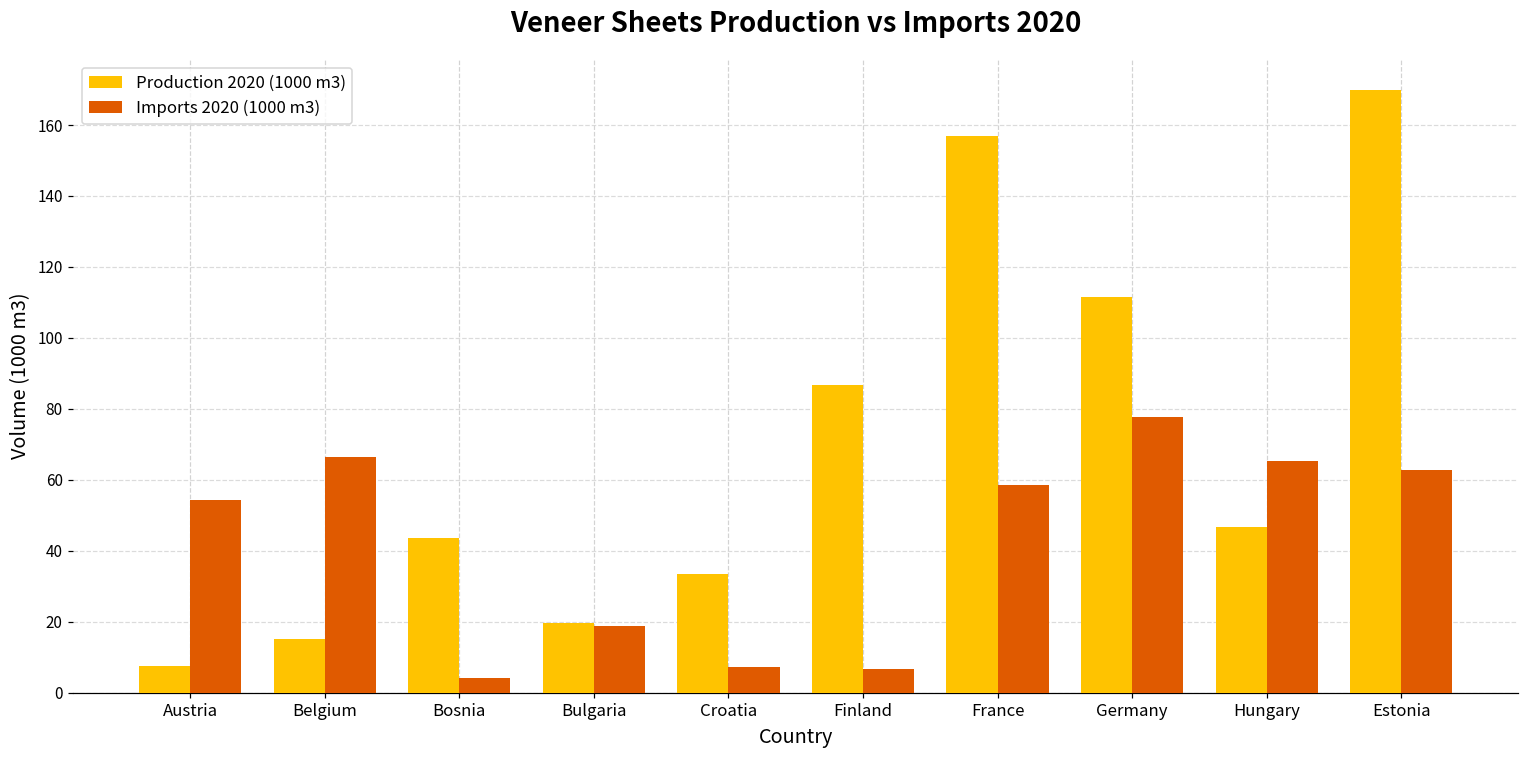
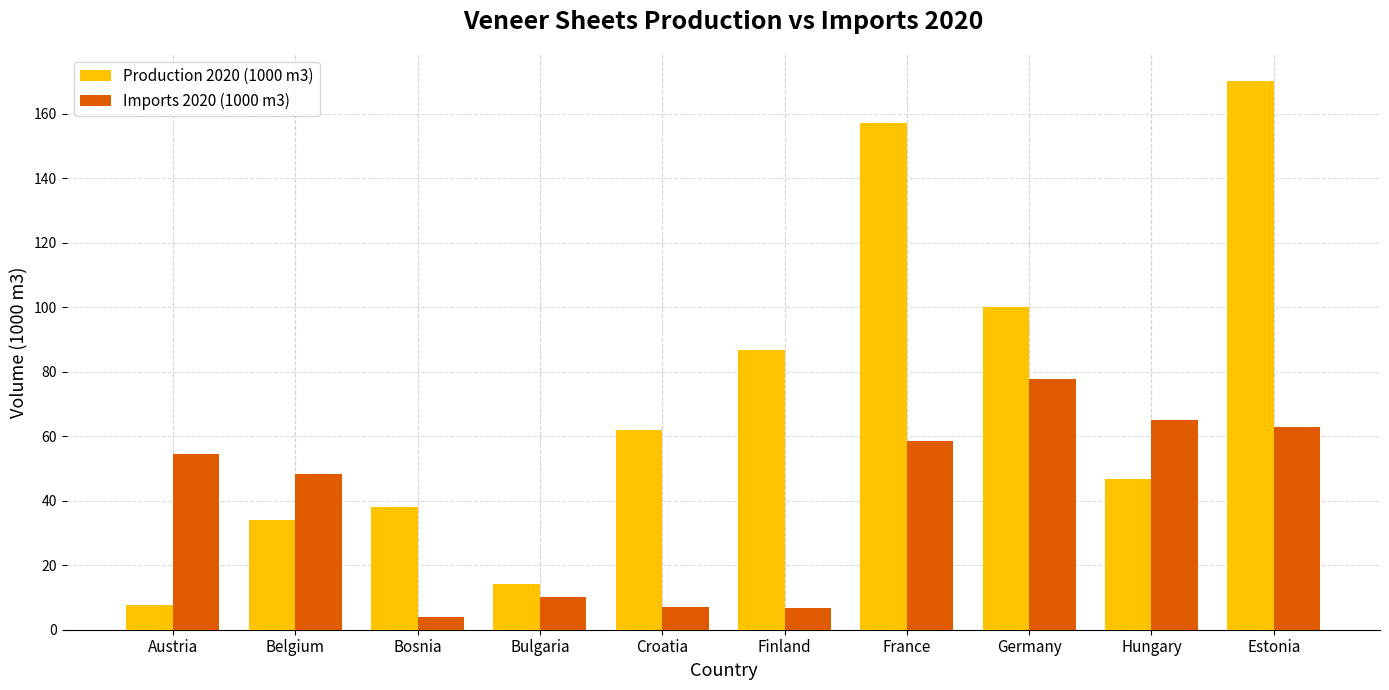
  {
    "Production 2020 (1000 m3)": {
      "Austria": 8,
-     "Belgium": 15,
-     "Bosnia": 44,
-     "Bulgaria": 20,
-     "Croatia": 33,
+     "Belgium": 34,
+     "Bosnia": 38,
+     "Bulgaria": 14,
+     "Croatia": 62,
      "Finland": 87,
      "France": 157,
-     "Germany": 111,
+     "Germany": 100,
      "Hungary": 47,
      "Estonia": 170
    },
    "Imports 2020 (1000 m3)": {
      "Austria": 54,
-     "Belgium": 66,
+     "Belgium": 48,
      "Bosnia": 4,
-     "Bulgaria": 19,
+     "Bulgaria": 10,
      "Croatia": 7,
      "Finland": 7,
      "France": 59,
      "Germany": 78,
      "Hungary": 65,
      "Estonia": 63
    }
  }
